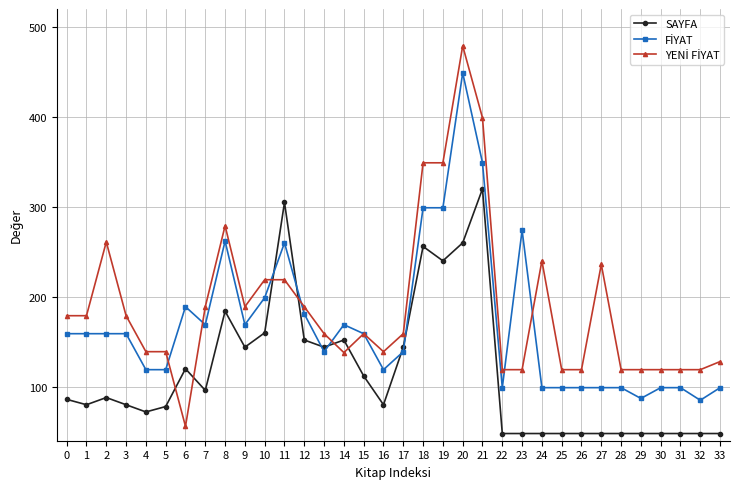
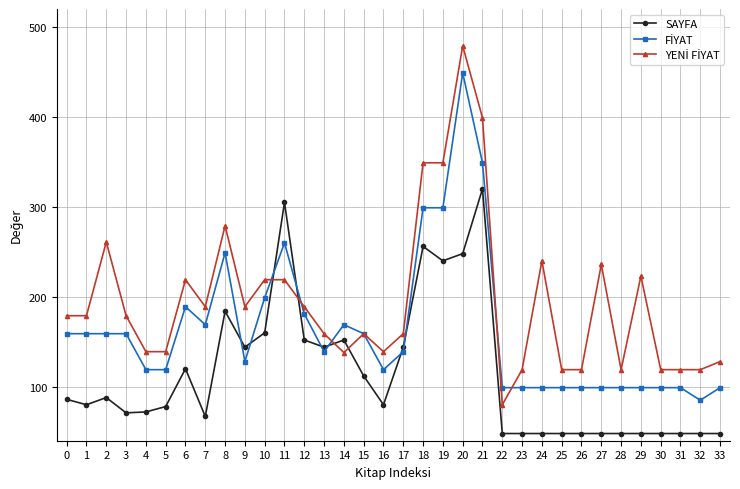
  {
    "SAYFA": {
      "0": 90,
      "1": 80,
      "2": 90,
-     "3": 80,
+     "3": 70,
      "4": 70,
      "5": 80,
      "6": 120,
-     "7": 100,
+     "7": 70,
      "8": 180,
      "9": 140,
      "10": 160,
      "11": 310,
      "12": 150,
      "13": 140,
      "14": 150,
      "15": 110,
      "16": 80,
      "17": 140,
      "18": 260,
      "19": 240,
-     "20": 260,
+     "20": 250,
      "21": 320,
      "22": 50,
      "23": 50,
      "24": 50,
      "25": 50,
      "26": 50,
      "27": 50,
      "28": 50,
      "29": 50,
      "30": 50,
      "31": 50,
      "32": 50,
      "33": 50
    },
    "FİYAT": {
      "0": 160,
      "1": 160,
      "2": 160,
      "3": 160,
      "4": 120,
      "5": 120,
      "6": 190,
      "7": 170,
-     "8": 260,
-     "9": 170,
+     "8": 250,
+     "9": 130,
      "10": 200,
      "11": 260,
      "12": 180,
      "13": 140,
      "14": 170,
      "16": 120,
      "17": 140,
      "18": 300,
      "19": 300,
      "20": 450,
      "21": 350,
      "22": 100,
-     "23": 270,
+     "23": 100,
      "24": 100,
      "25": 100,
      "26": 100,
      "27": 100,
      "28": 100,
-     "29": 90,
+     "29": 100,
      "30": 100,
      "31": 100,
      "32": 90,
      "33": 100
    },
    "YENİ FİYAT": {
      "0": 180,
      "1": 180,
      "2": 260,
      "3": 180,
      "4": 140,
      "5": 140,
-     "6": 60,
+     "6": 220,
      "7": 190,
      "8": 280,
      "9": 190,
      "10": 220,
      "11": 220,
      "12": 190,
      "13": 160,
      "14": 140,
      "16": 140,
      "17": 160,
      "18": 350,
      "19": 350,
      "20": 480,
      "21": 400,
-     "22": 120,
+     "22": 80,
      "23": 120,
      "24": 240,
      "25": 120,
      "26": 120,
      "27": 240,
      "28": 120,
-     "29": 120,
+     "29": 220,
      "30": 120,
      "31": 120,
      "32": 120,
      "33": 130
    }
  }
